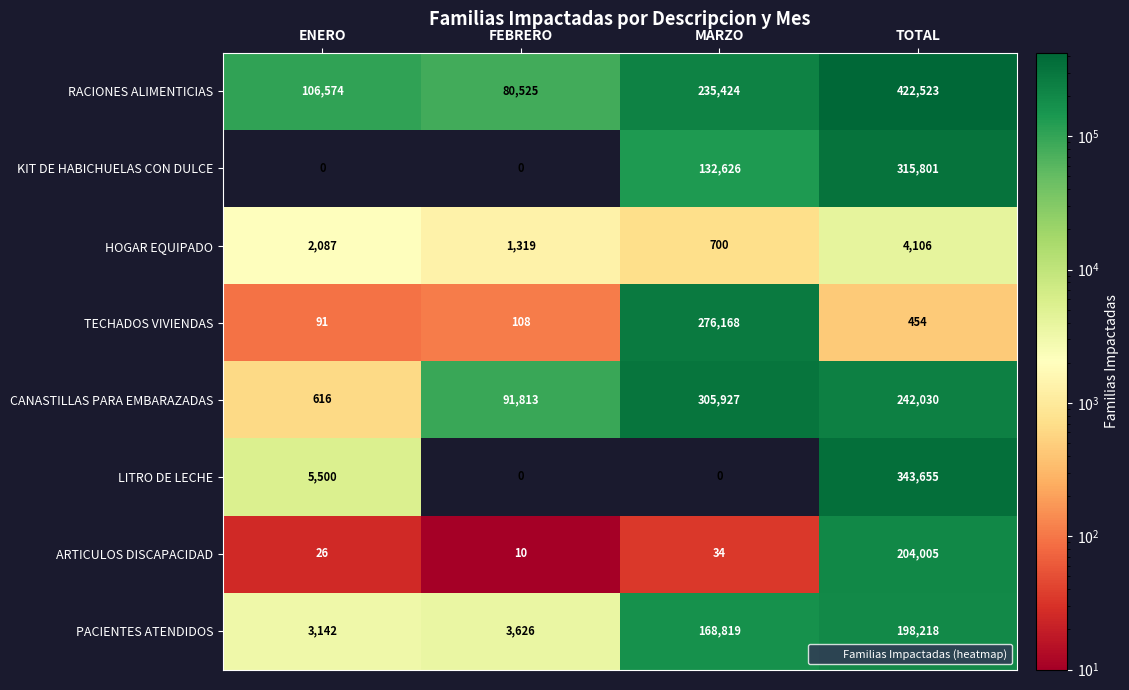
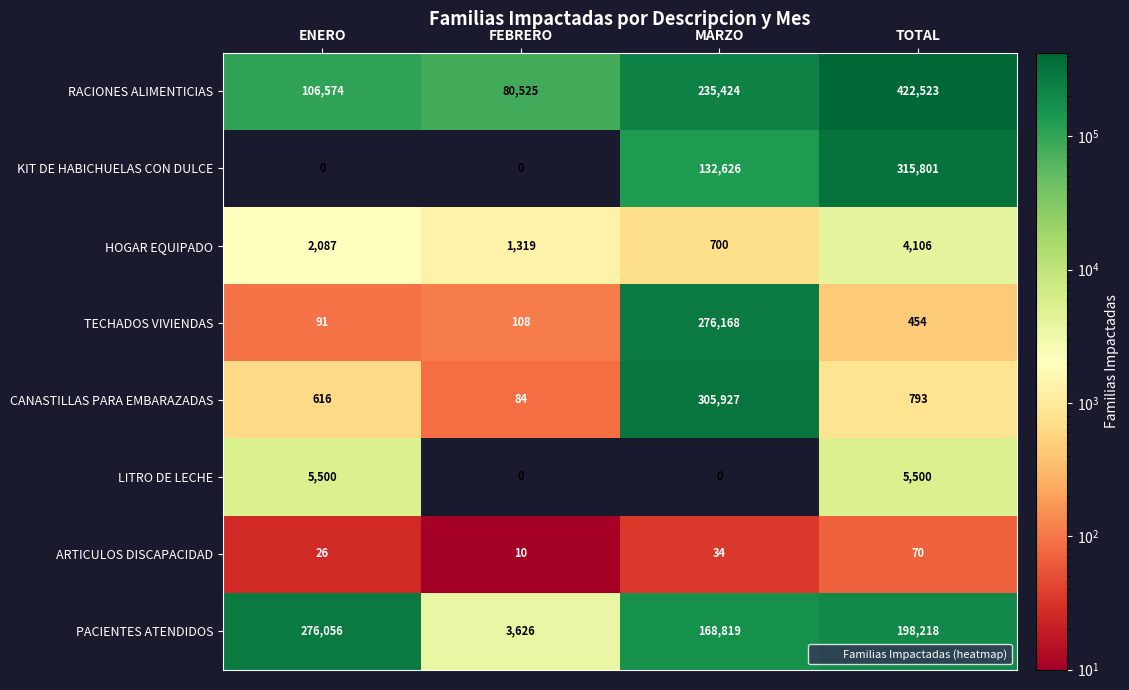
  {
    "RACIONES ALIMENTICIAS": {
      "ENERO": "106,574",
      "FEBRERO": "80,525",
      "MARZO": "235,424",
      "TOTAL": "422,523"
    },
    "KIT DE HABICHUELAS CON DULCE": {
      "MARZO": "132,626",
      "TOTAL": "315,801"
    },
    "HOGAR EQUIPADO": {
      "ENERO": "2,087",
      "FEBRERO": "1,319",
      "MARZO": "700",
      "TOTAL": "4,106"
    },
    "TECHADOS VIVIENDAS": {
      "ENERO": "91",
      "FEBRERO": "108",
      "MARZO": "276,168",
      "TOTAL": "454"
    },
    "CANASTILLAS PARA EMBARAZADAS": {
      "ENERO": "616",
-     "FEBRERO": "91,813",
+     "FEBRERO": "84",
      "MARZO": "305,927",
-     "TOTAL": "242,030"
+     "TOTAL": "793"
    },
    "LITRO DE LECHE": {
      "ENERO": "5,500",
-     "TOTAL": "343,655"
+     "TOTAL": "5,500"
    },
    "ARTICULOS DISCAPACIDAD": {
      "ENERO": "26",
      "FEBRERO": "10",
      "MARZO": "34",
-     "TOTAL": "204,005"
+     "TOTAL": "70"
    },
    "PACIENTES ATENDIDOS": {
-     "ENERO": "3,142",
+     "ENERO": "276,056",
      "FEBRERO": "3,626",
      "MARZO": "168,819",
      "TOTAL": "198,218"
    }
  }
